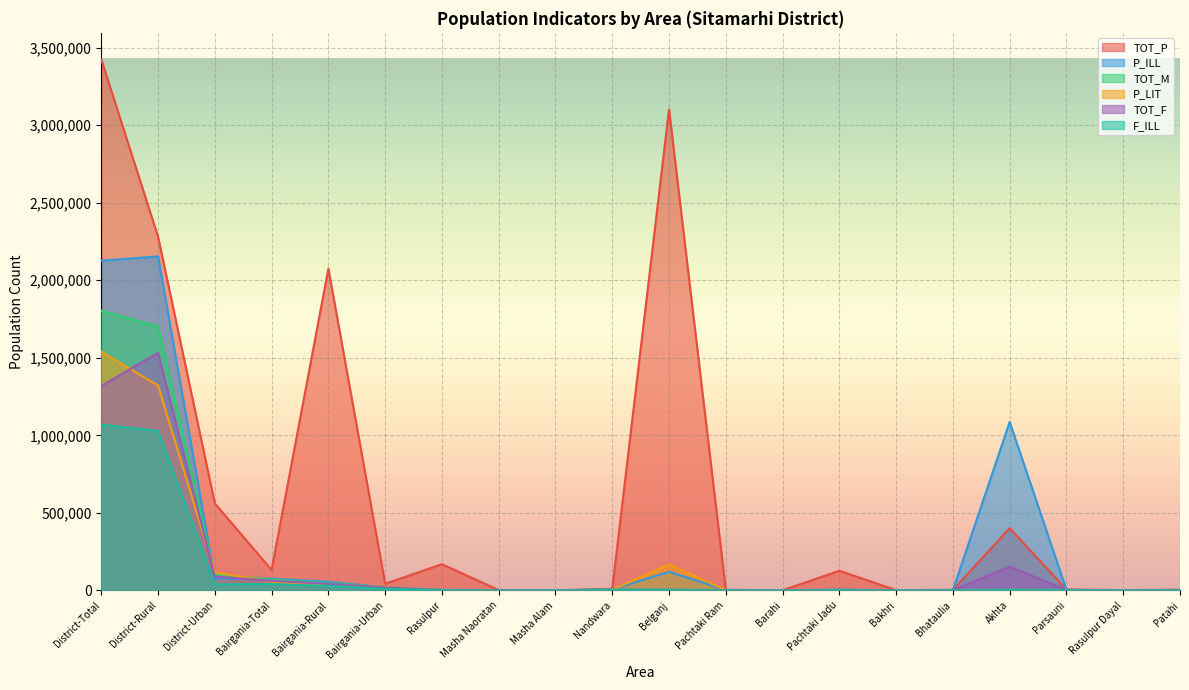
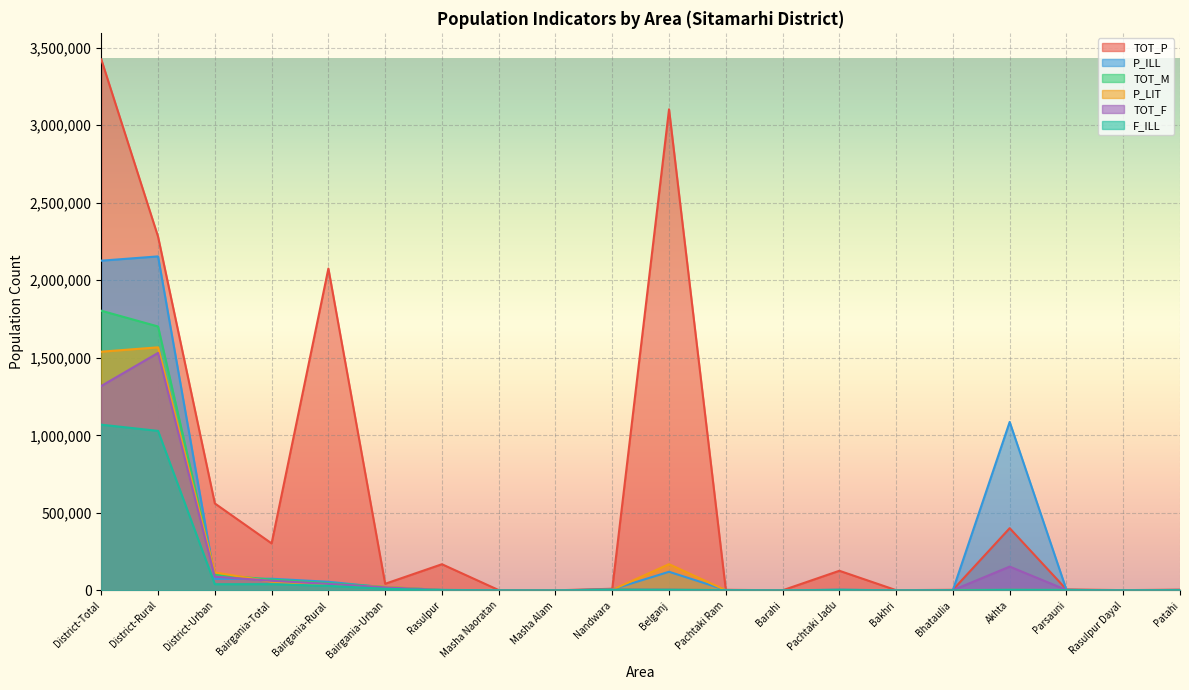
  {
    "TOT_P": {
      "District-Total": "3,420,000",
      "District-Rural": "2,280,000",
      "District-Urban": "560,000",
-     "Bairgania-Total": "130,000",
+     "Bairgania-Total": "300,000",
      "Bairgania-Rural": "2,080,000",
      "Bairgania-Urban": "40,000",
      "Rasulpur": "170,000",
      "Belganj": "3,100,000",
      "Pachtaki Jadu": "130,000",
      "Akhta": "400,000"
    },
    "P_ILL": {
      "District-Total": "2,130,000",
      "District-Rural": "2,150,000",
      "Belganj": "120,000",
      "Akhta": "1,090,000"
    },
    "P_LIT": {
      "District-Total": "1,540,000",
-     "District-Rural": "1,320,000",
+     "District-Rural": "1,570,000",
      "Belganj": "170,000"
    },
    "TOT_F": {
      "District-Total": "1,320,000",
      "District-Rural": "1,530,000",
      "Akhta": "150,000"
    }
  }
